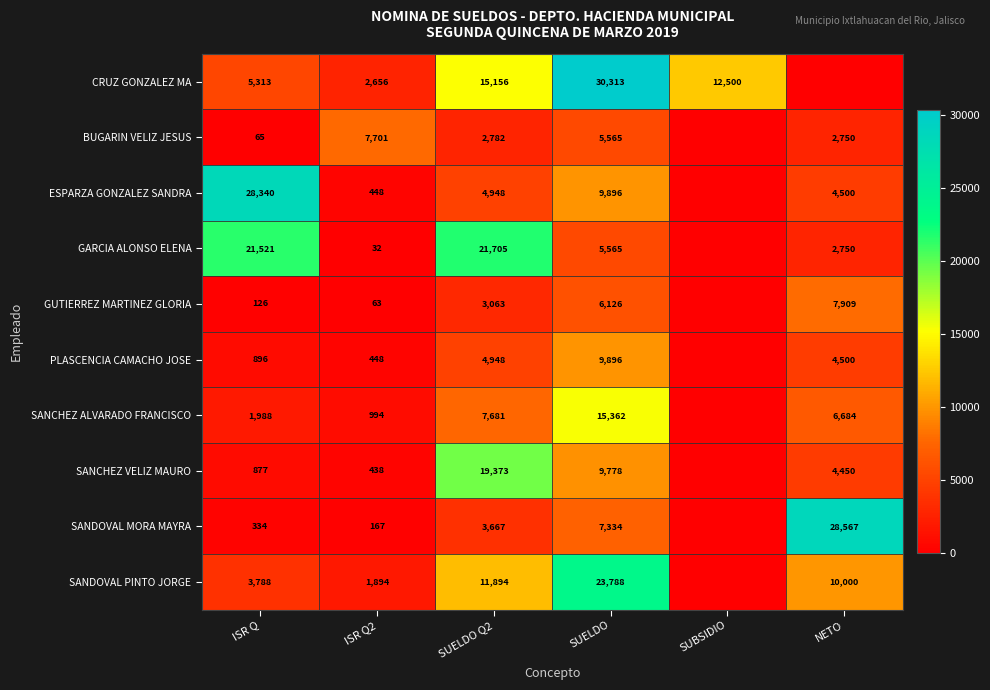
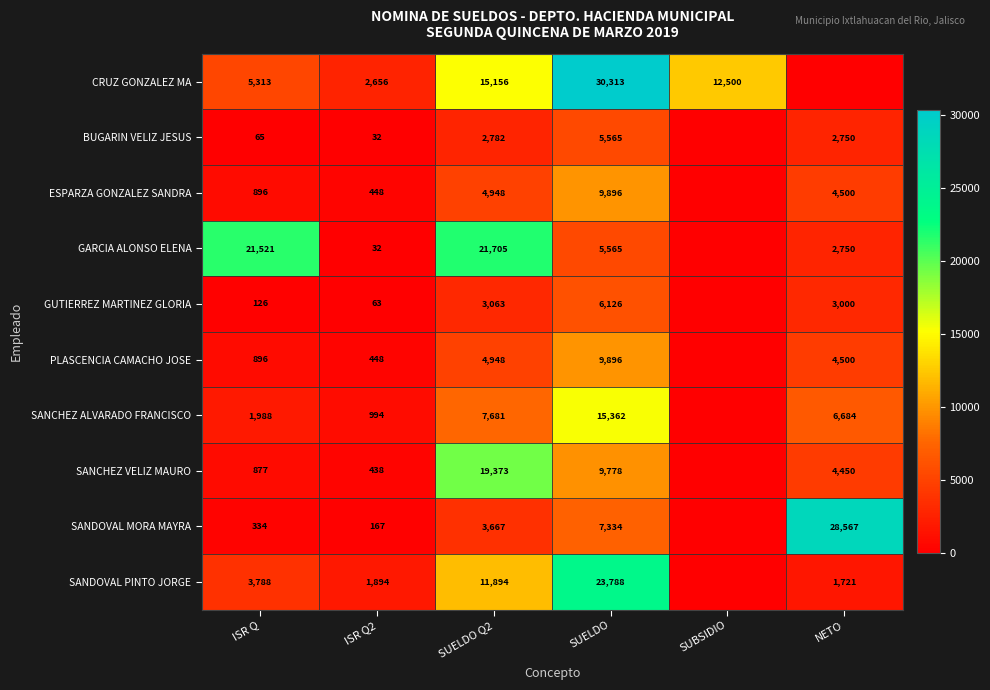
  {
    "CRUZ GONZALEZ MA": {
      "ISR Q": "5,313",
      "ISR Q2": "2,656",
      "SUELDO Q2": "15,156",
      "SUELDO": "30,313",
      "SUBSIDIO": "12,500"
    },
    "BUGARIN VELIZ JESUS": {
      "ISR Q": "65",
-     "ISR Q2": "7,701",
+     "ISR Q2": "32",
      "SUELDO Q2": "2,782",
      "SUELDO": "5,565",
      "NETO": "2,750"
    },
    "ESPARZA GONZALEZ SANDRA": {
-     "ISR Q": "28,340",
+     "ISR Q": "896",
      "ISR Q2": "448",
      "SUELDO Q2": "4,948",
      "SUELDO": "9,896",
      "NETO": "4,500"
    },
    "GARCIA ALONSO ELENA": {
      "ISR Q": "21,521",
      "ISR Q2": "32",
      "SUELDO Q2": "21,705",
      "SUELDO": "5,565",
      "NETO": "2,750"
    },
    "GUTIERREZ MARTINEZ GLORIA": {
      "ISR Q": "126",
      "ISR Q2": "63",
      "SUELDO Q2": "3,063",
      "SUELDO": "6,126",
-     "NETO": "7,909"
+     "NETO": "3,000"
    },
    "PLASCENCIA CAMACHO JOSE": {
      "ISR Q": "896",
      "ISR Q2": "448",
      "SUELDO Q2": "4,948",
      "SUELDO": "9,896",
      "NETO": "4,500"
    },
    "SANCHEZ ALVARADO FRANCISCO": {
      "ISR Q": "1,988",
      "ISR Q2": "994",
      "SUELDO Q2": "7,681",
      "SUELDO": "15,362",
      "NETO": "6,684"
    },
    "SANCHEZ VELIZ MAURO": {
      "ISR Q": "877",
      "ISR Q2": "438",
      "SUELDO Q2": "19,373",
      "SUELDO": "9,778",
      "NETO": "4,450"
    },
    "SANDOVAL MORA MAYRA": {
      "ISR Q": "334",
      "ISR Q2": "167",
      "SUELDO Q2": "3,667",
      "SUELDO": "7,334",
      "NETO": "28,567"
    },
    "SANDOVAL PINTO JORGE": {
      "ISR Q": "3,788",
      "ISR Q2": "1,894",
      "SUELDO Q2": "11,894",
      "SUELDO": "23,788",
-     "NETO": "10,000"
+     "NETO": "1,721"
    }
  }
